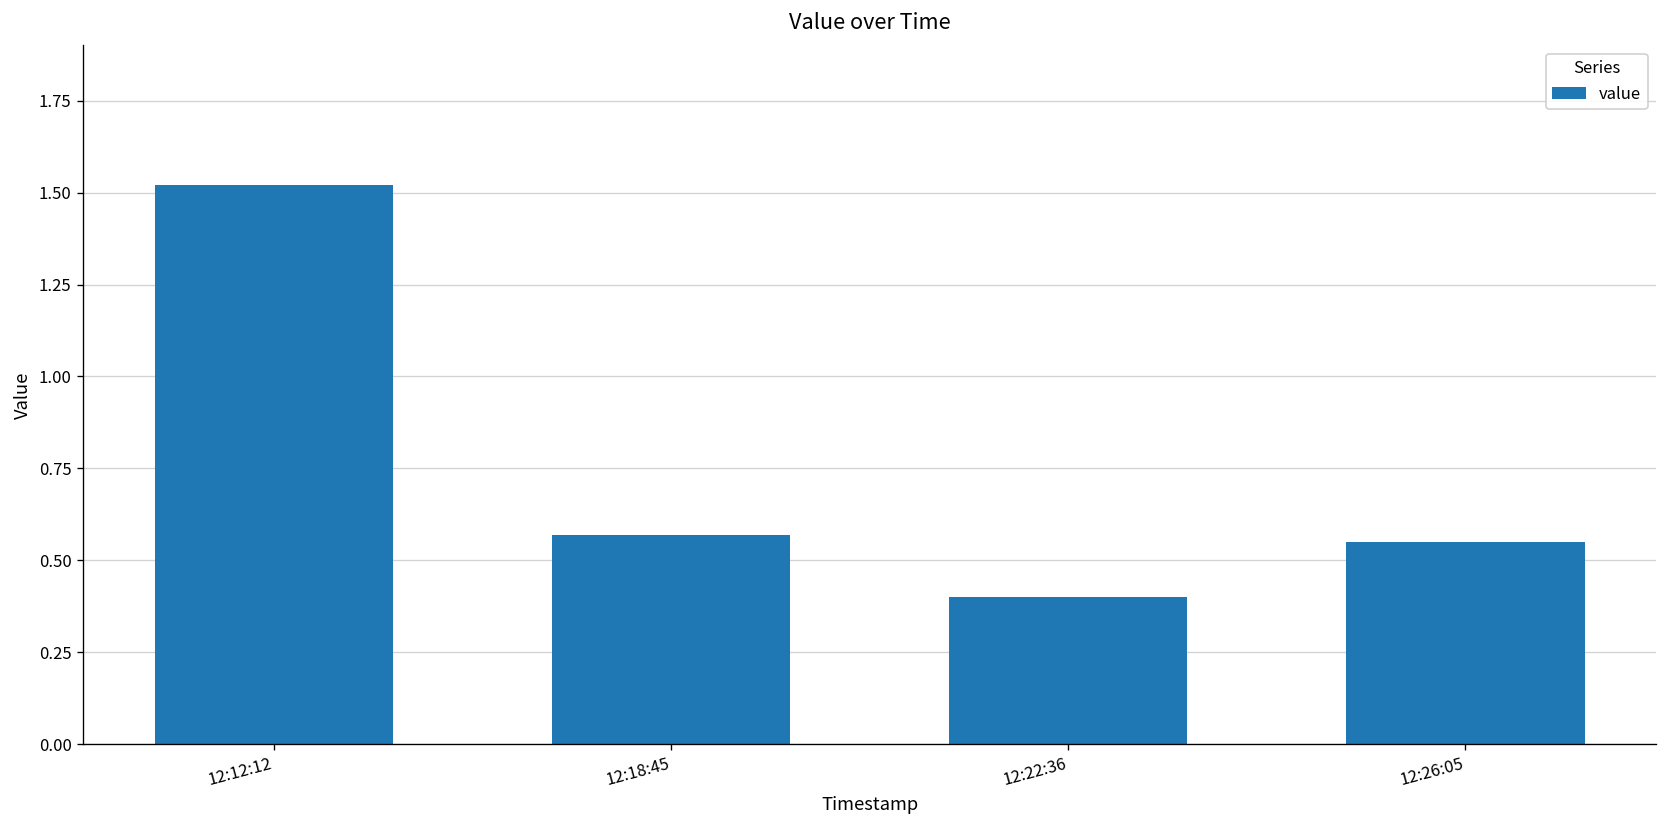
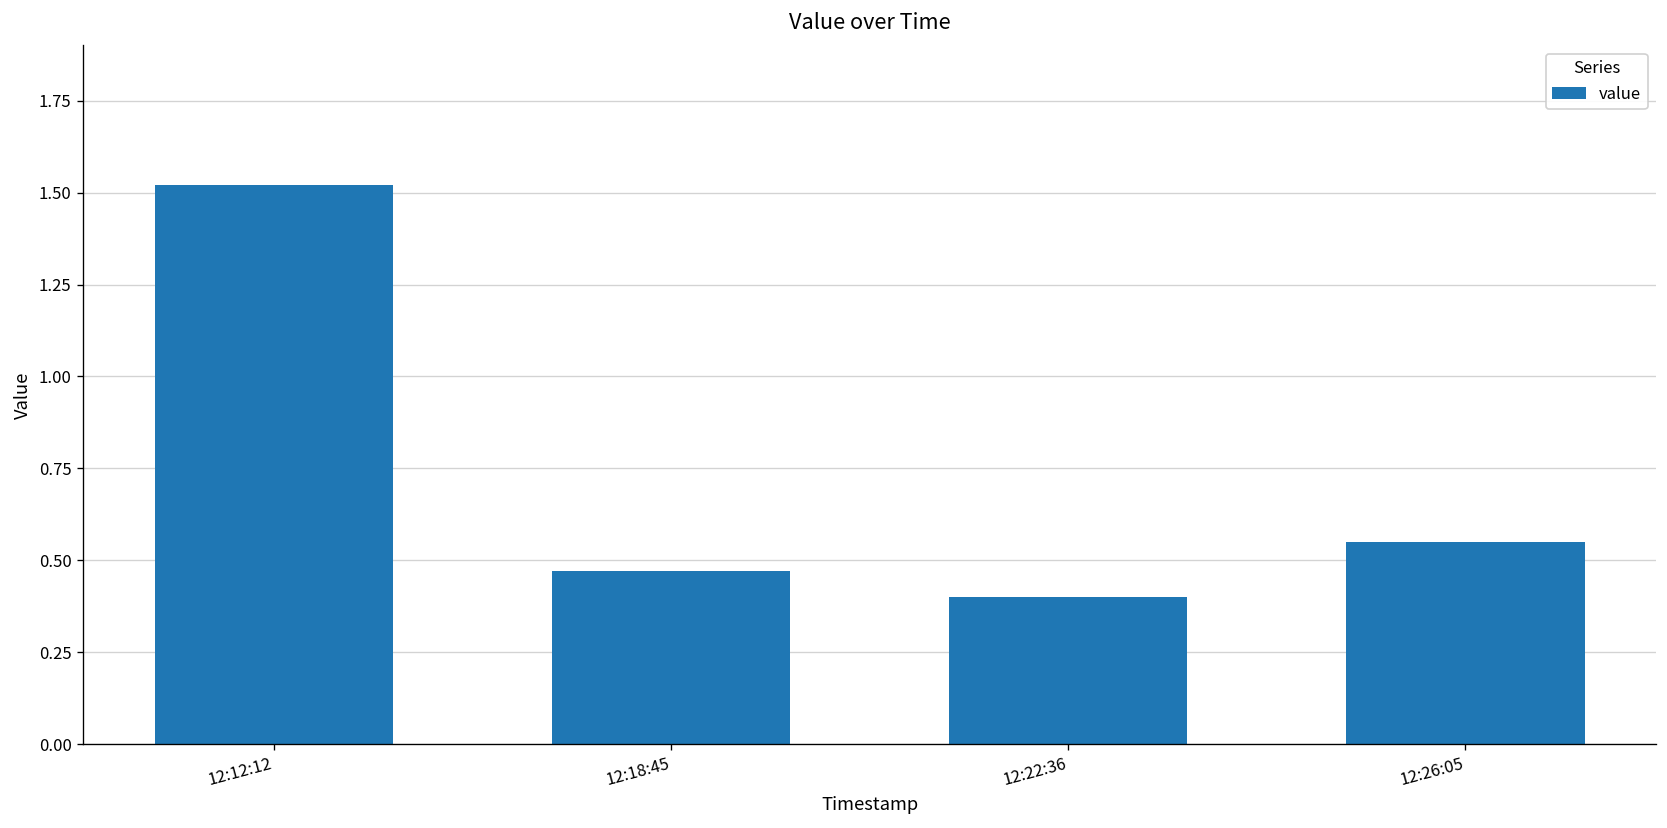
  {
    "12:12:12": 1.52,
-   "12:18:45": 0.57,
+   "12:18:45": 0.47,
    "12:22:36": 0.40,
    "12:26:05": 0.55
  }
